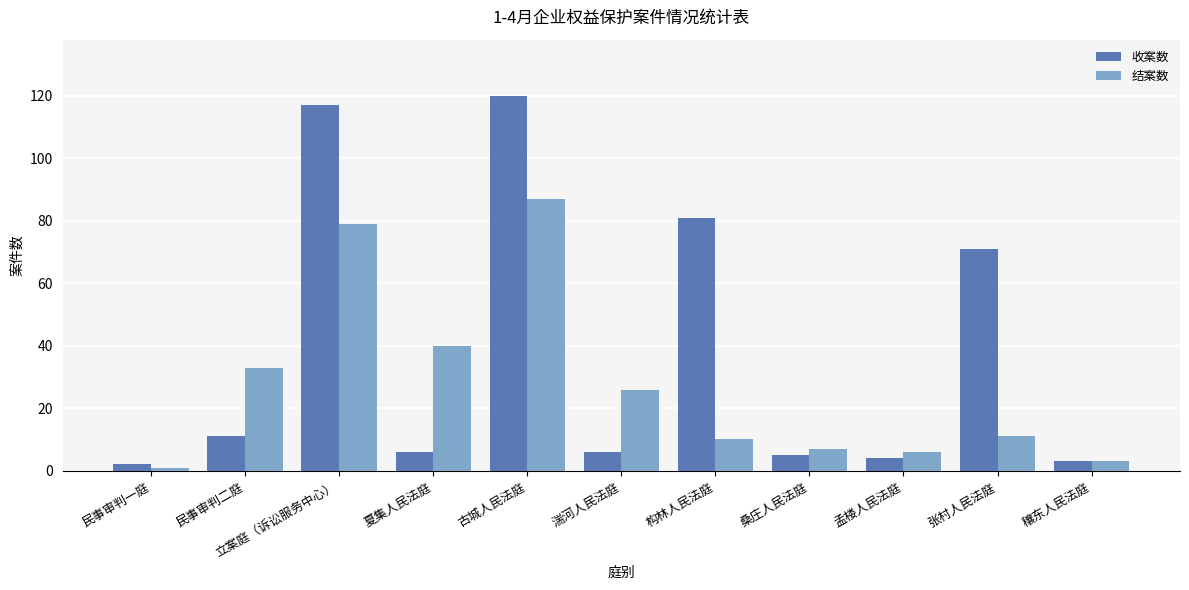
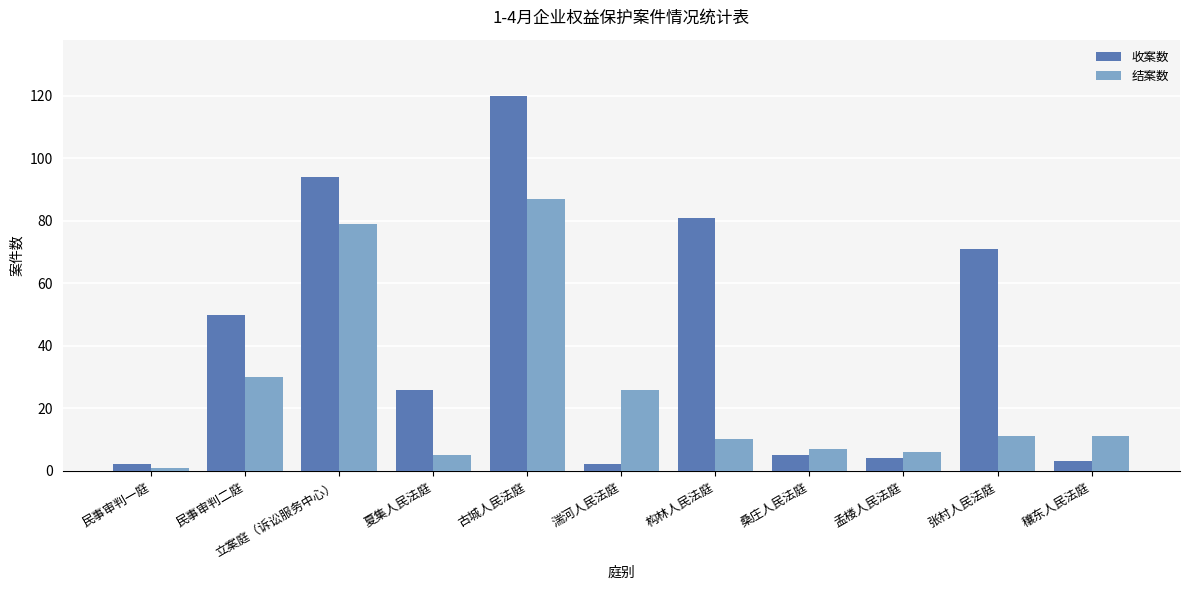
  {
    "收案数": {
      "民事审判一庭": 2,
-     "民事审判二庭": 11,
-     "立案庭（诉讼服务中心）": 117,
-     "夏集人民法庭": 6,
+     "民事审判二庭": 50,
+     "立案庭（诉讼服务中心）": 94,
+     "夏集人民法庭": 26,
      "古城人民法庭": 120,
-     "湍河人民法庭": 6,
+     "湍河人民法庭": 2,
      "构林人民法庭": 81,
      "桑庄人民法庭": 5,
      "孟楼人民法庭": 4,
      "张村人民法庭": 71,
      "穰东人民法庭": 3
    },
    "结案数": {
      "民事审判一庭": 1,
-     "民事审判二庭": 33,
+     "民事审判二庭": 30,
      "立案庭（诉讼服务中心）": 79,
-     "夏集人民法庭": 40,
+     "夏集人民法庭": 5,
      "古城人民法庭": 87,
      "湍河人民法庭": 26,
      "构林人民法庭": 10,
      "桑庄人民法庭": 7,
      "孟楼人民法庭": 6,
      "张村人民法庭": 11,
-     "穰东人民法庭": 3
+     "穰东人民法庭": 11
    }
  }
